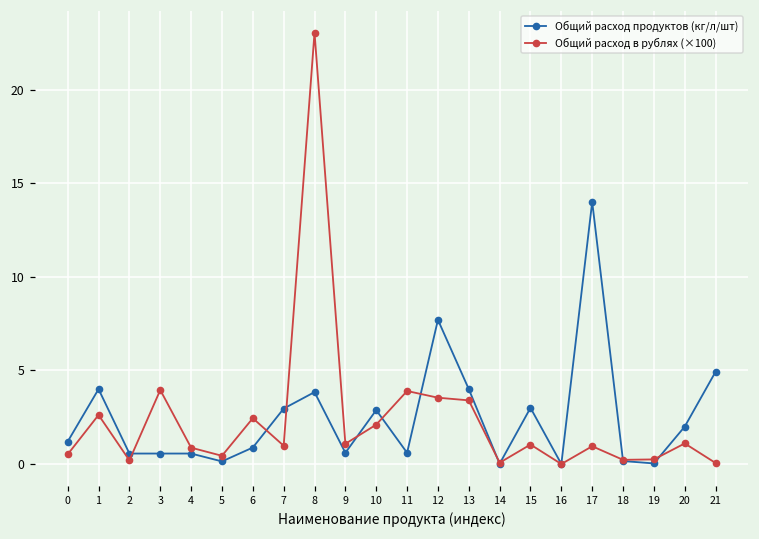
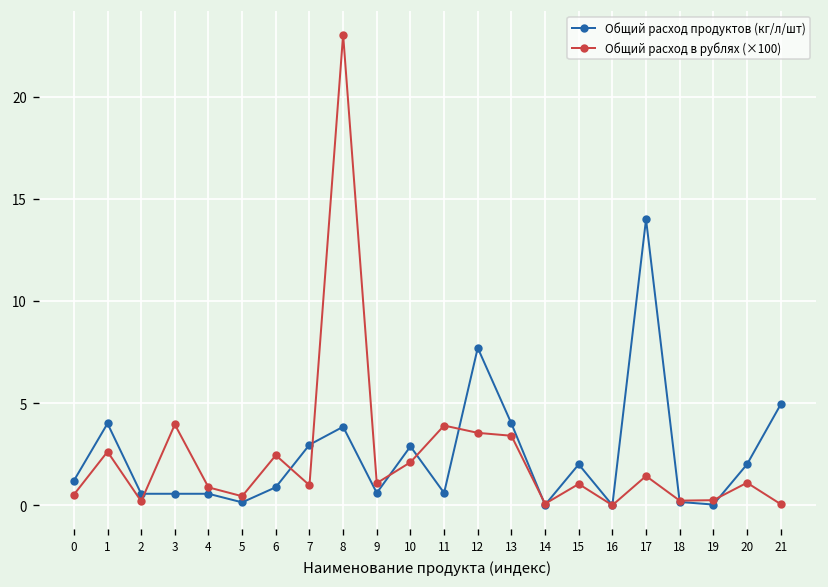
  {
    "Общий расход продуктов (кг/л/шт)": {
      "0": 1.2,
      "1": 4,
      "2": 0.6,
      "3": 0.6,
      "4": 0.6,
      "5": 0,
      "6": 1,
      "7": 3,
      "8": 3.8,
      "9": 0.6,
      "10": 3,
      "11": 0.6,
      "12": 7.7,
      "13": 4,
-     "15": 3,
+     "15": 2,
      "17": 14,
      "19": 0,
      "20": 2,
      "21": 5
    },
    "Общий расход в рублях (×100)": {
      "0": 0.5,
      "1": 2.6,
      "2": 0.2,
      "3": 4.0,
      "4": 0.9,
      "5": 0.4,
      "6": 2.4,
      "7": 1.0,
      "8": 23.0,
      "9": 1.1,
      "10": 2.1,
      "11": 3.9,
      "12": 3.5,
      "13": 3.4,
      "15": 1.0,
-     "17": 1.0,
+     "17": 1.4,
      "19": 0.2,
      "20": 1.1,
      "21": 0.1
    }
  }
